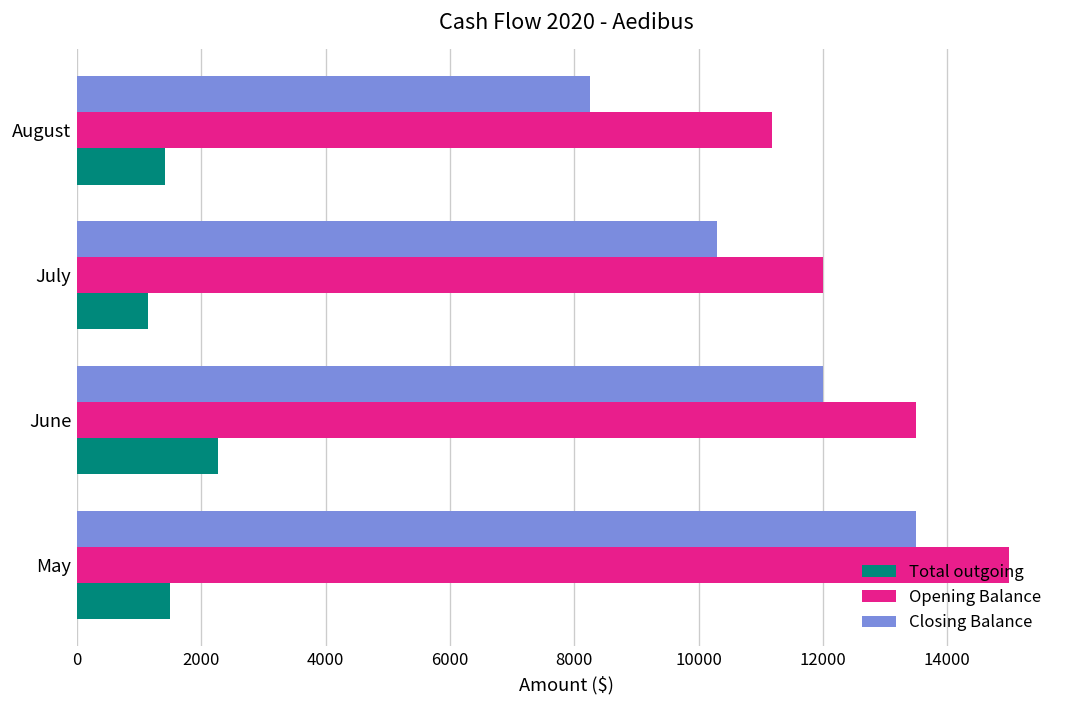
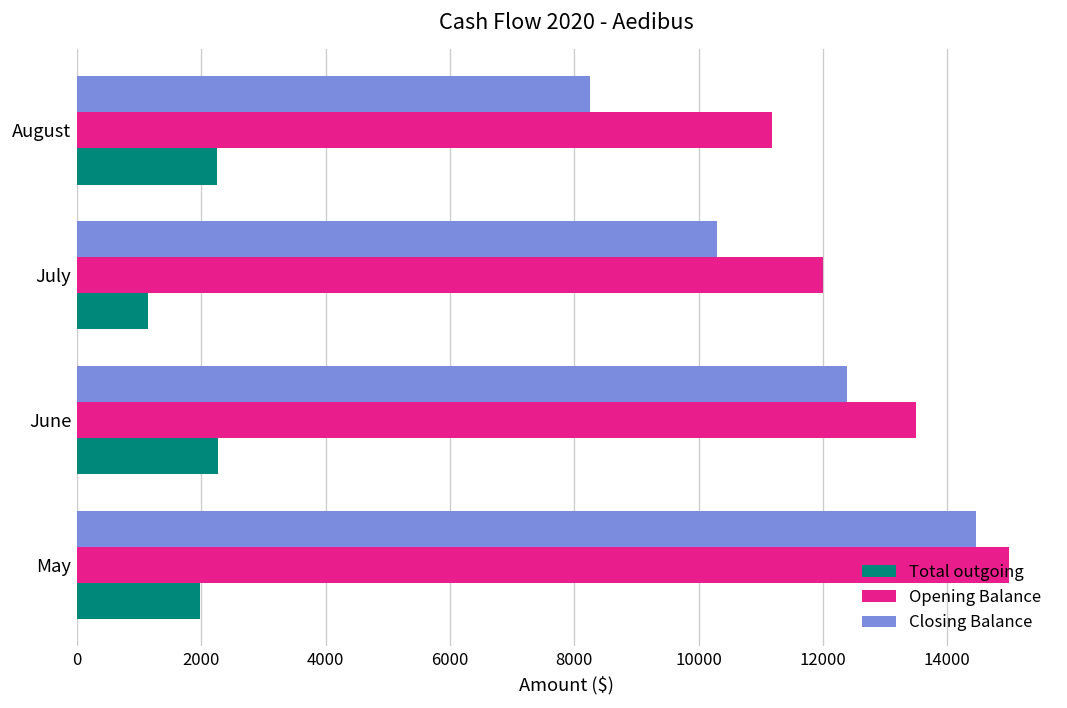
  {
    "Total outgoing": {
-     "August": 1400,
+     "August": 2300,
      "July": 1100,
      "June": 2300,
-     "May": 1500
+     "May": 2000
    },
    "Opening Balance": {
      "August": 11200,
      "July": 12000,
      "June": 13500,
      "May": 15000
    },
    "Closing Balance": {
      "August": 8300,
      "July": 10300,
-     "June": 12000,
-     "May": 13500
+     "June": 12400,
+     "May": 14500
    }
  }
